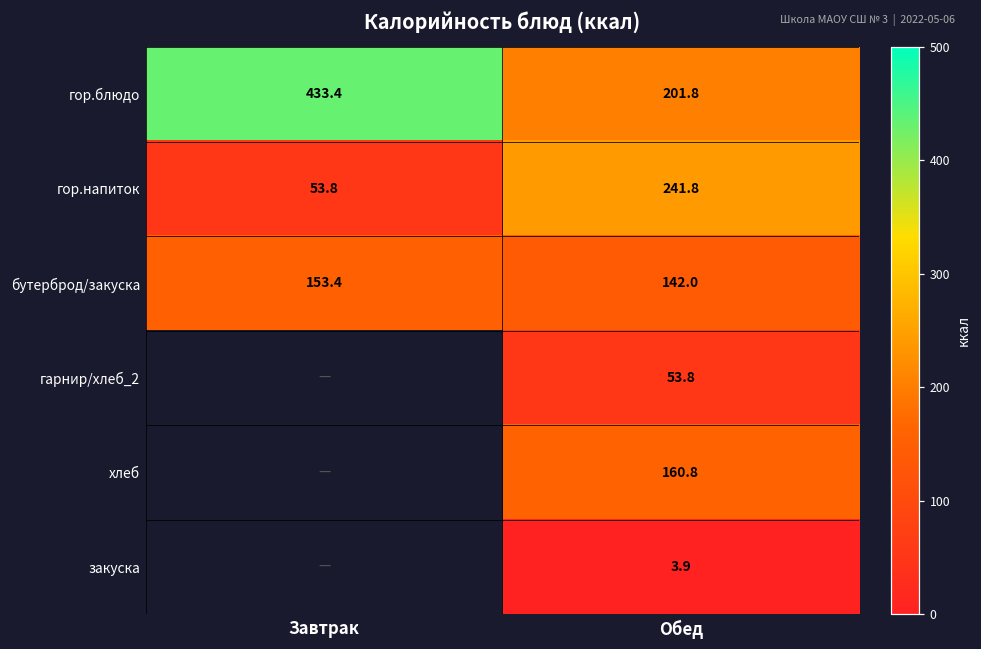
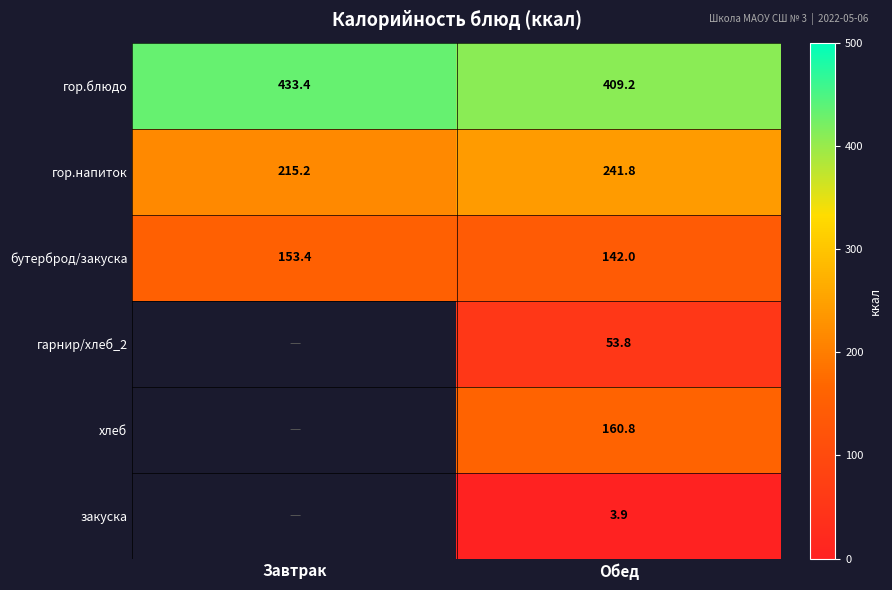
  {
    "гор.блюдо": {
      "Завтрак": 433.4,
-     "Обед": 201.8
+     "Обед": 409.2
    },
    "гор.напиток": {
-     "Завтрак": 53.8,
+     "Завтрак": 215.2,
      "Обед": 241.8
    },
    "бутерброд/закуска": {
      "Завтрак": 153.4,
      "Обед": 142.0
    },
    "гарнир/хлеб_2": {
      "Обед": 53.8
    },
    "хлеб": {
      "Обед": 160.8
    },
    "закуска": {
      "Обед": 3.9
    }
  }
